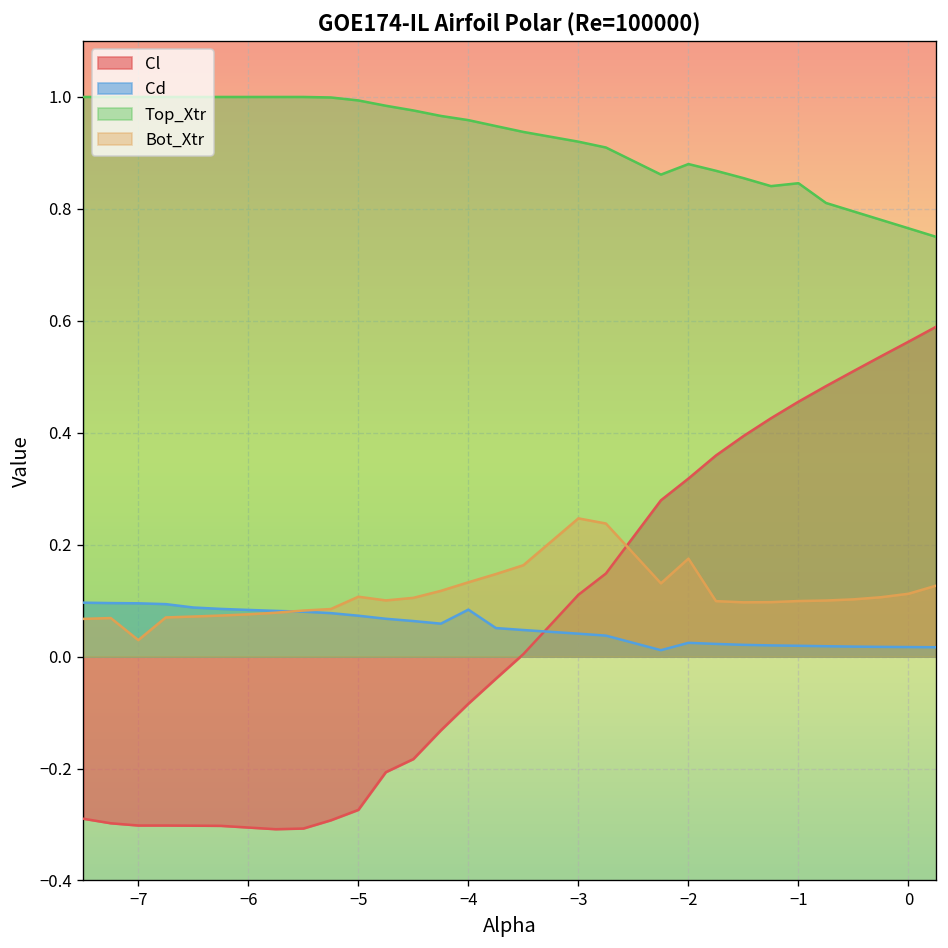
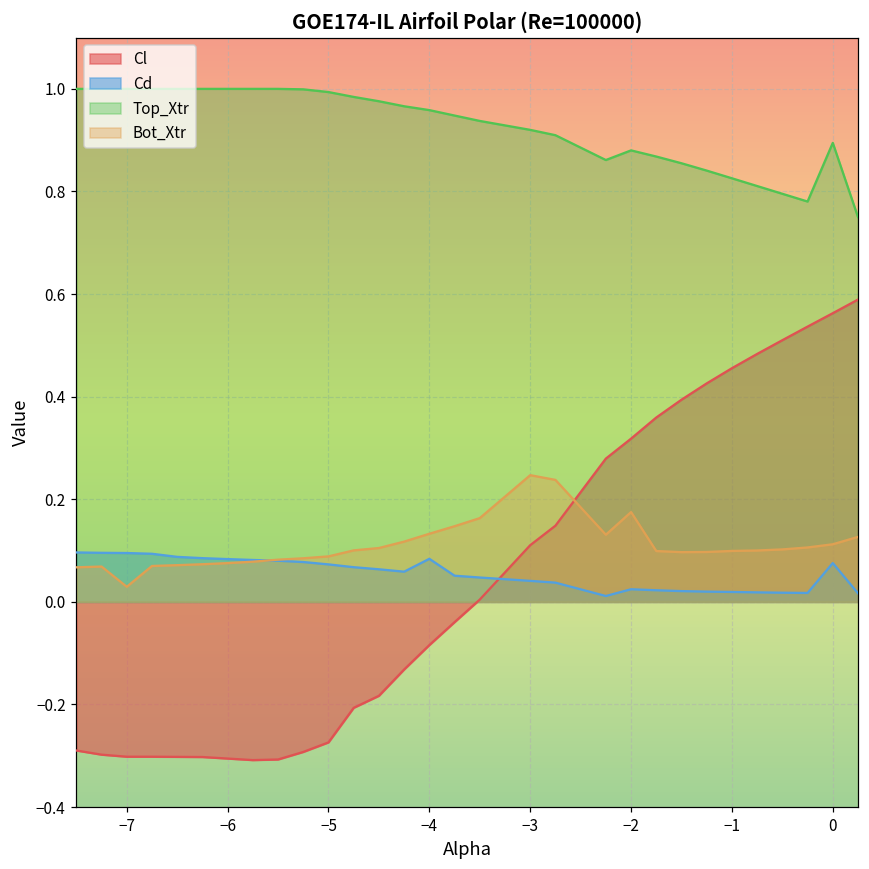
  {
    "Cd": {
      "−7": 0.10,
      "−6": 0.08,
      "−5": 0.07,
      "−4": 0.08,
      "−3": 0.04,
      "−2": 0.02,
      "−1": 0.02,
-     "0": 0.02
+     "0": 0.08
    },
    "Top_Xtr": {
      "−6": 1.00,
      "−5": 0.99,
      "−4": 0.96,
      "−3": 0.92,
      "−2": 0.88,
-     "−1": 0.85,
-     "0": 0.77
+     "−1": 0.83,
+     "0": 0.89
    },
    "Bot_Xtr": {
      "−7": 0.03,
      "−6": 0.08,
-     "−5": 0.11,
+     "−5": 0.09,
      "−4": 0.13,
      "−3": 0.25,
      "−2": 0.18,
      "−1": 0.10,
      "0": 0.11
    }
  }
